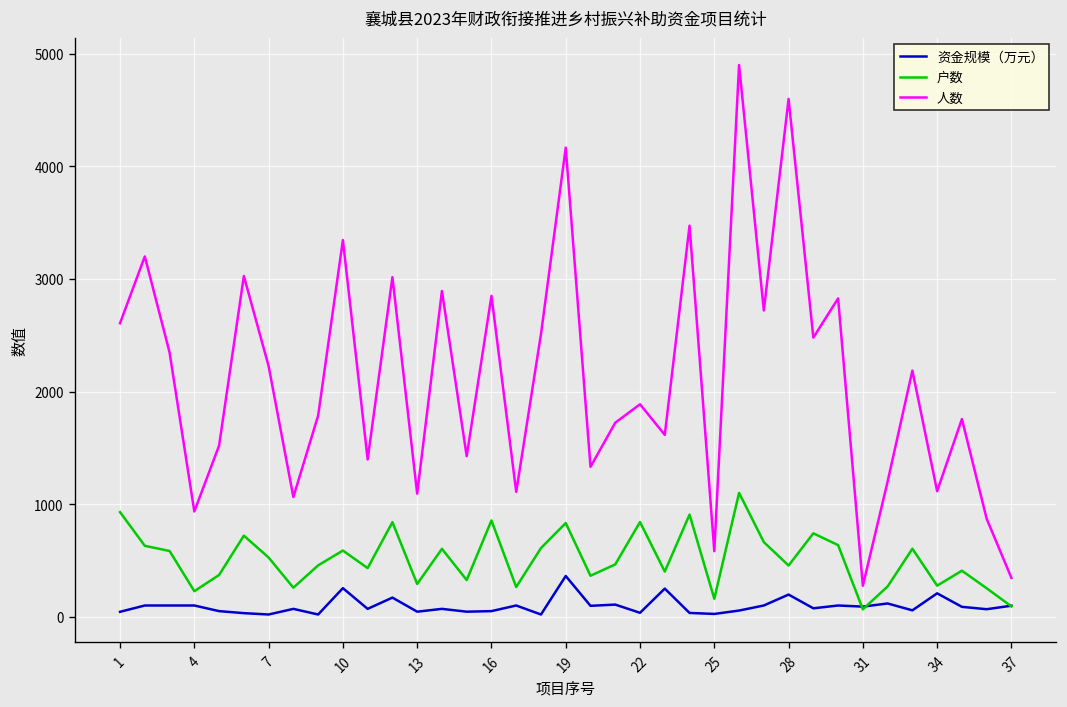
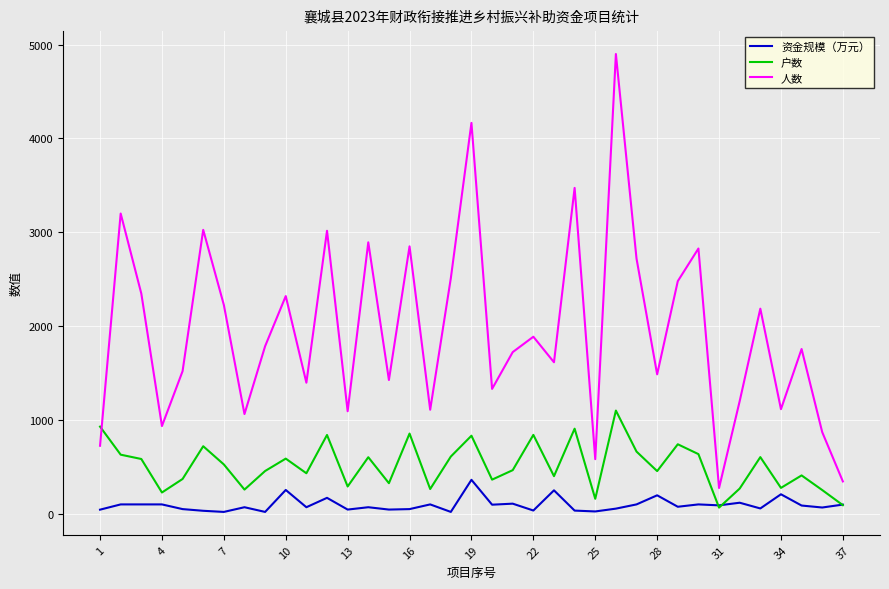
  {
    "资金规模（万元）": {
      "1": 0,
      "4": 100,
      "7": 0,
      "10": 300,
      "13": 0,
      "16": 100,
      "19": 400,
      "22": 0,
      "25": 0,
      "28": 200,
      "34": 200
    },
    "户数": {
      "1": 900,
      "4": 200,
      "7": 500,
      "10": 600,
      "13": 300,
      "16": 900,
      "19": 800,
      "22": 800,
      "25": 200,
      "28": 500,
      "34": 300
    },
    "人数": {
-     "1": 2600,
+     "1": 700,
      "4": 900,
      "7": 2200,
-     "10": 3300,
+     "10": 2300,
      "13": 1100,
      "16": 2900,
      "19": 4200,
      "22": 1900,
      "25": 600,
-     "28": 4600,
+     "28": 1500,
      "31": 300,
      "34": 1100,
      "37": 300
    }
  }
